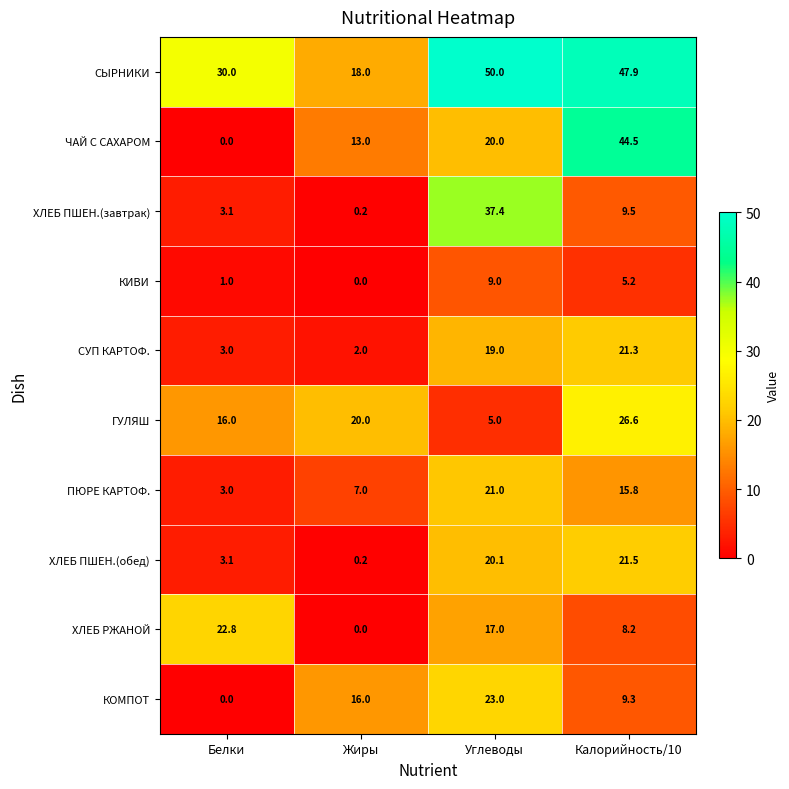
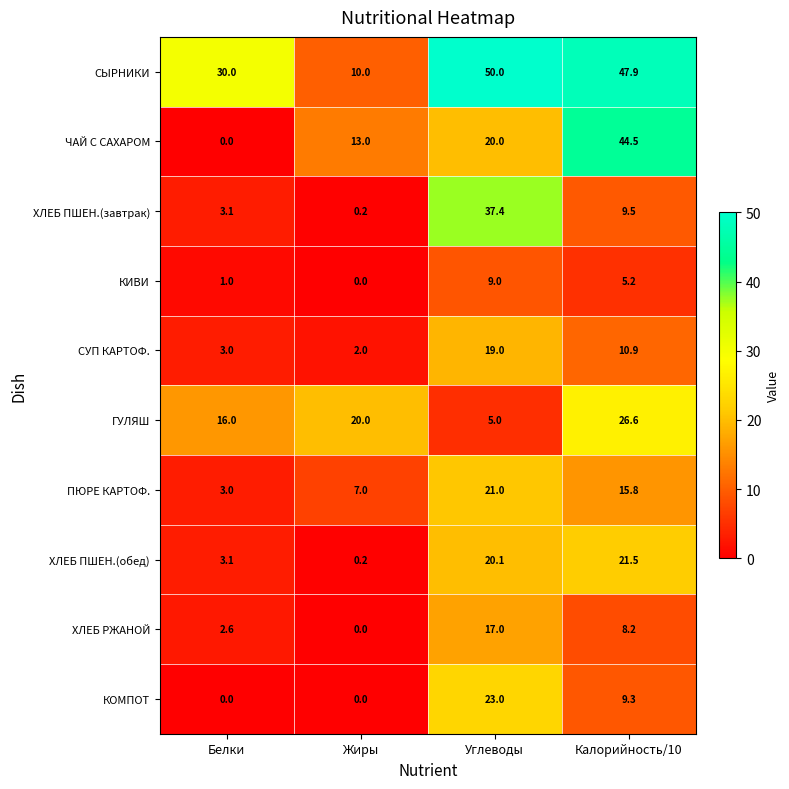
  {
    "СЫРНИКИ": {
      "Белки": 30.0,
-     "Жиры": 18.0,
+     "Жиры": 10.0,
      "Углеводы": 50.0,
      "Калорийность/10": 47.9
    },
    "ЧАЙ С САХАРОМ": {
      "Белки": 0.0,
      "Жиры": 13.0,
      "Углеводы": 20.0,
      "Калорийность/10": 44.5
    },
    "ХЛЕБ ПШЕН.(завтрак)": {
      "Белки": 3.1,
      "Жиры": 0.2,
      "Углеводы": 37.4,
      "Калорийность/10": 9.5
    },
    "КИВИ": {
      "Белки": 1.0,
      "Жиры": 0.0,
      "Углеводы": 9.0,
      "Калорийность/10": 5.2
    },
    "СУП КАРТОФ.": {
      "Белки": 3.0,
      "Жиры": 2.0,
      "Углеводы": 19.0,
-     "Калорийность/10": 21.3
+     "Калорийность/10": 10.9
    },
    "ГУЛЯШ": {
      "Белки": 16.0,
      "Жиры": 20.0,
      "Углеводы": 5.0,
      "Калорийность/10": 26.6
    },
    "ПЮРЕ КАРТОФ.": {
      "Белки": 3.0,
      "Жиры": 7.0,
      "Углеводы": 21.0,
      "Калорийность/10": 15.8
    },
    "ХЛЕБ ПШЕН.(обед)": {
      "Белки": 3.1,
      "Жиры": 0.2,
      "Углеводы": 20.1,
      "Калорийность/10": 21.5
    },
    "ХЛЕБ РЖАНОЙ": {
-     "Белки": 22.8,
+     "Белки": 2.6,
      "Жиры": 0.0,
      "Углеводы": 17.0,
      "Калорийность/10": 8.2
    },
    "КОМПОТ": {
      "Белки": 0.0,
-     "Жиры": 16.0,
+     "Жиры": 0.0,
      "Углеводы": 23.0,
      "Калорийность/10": 9.3
    }
  }
